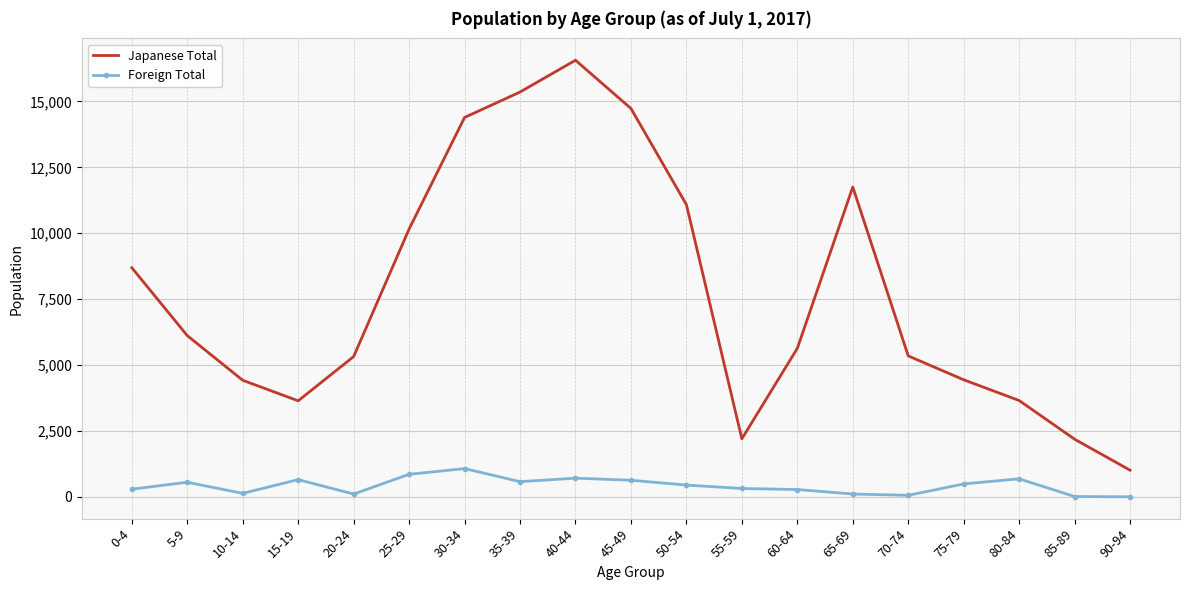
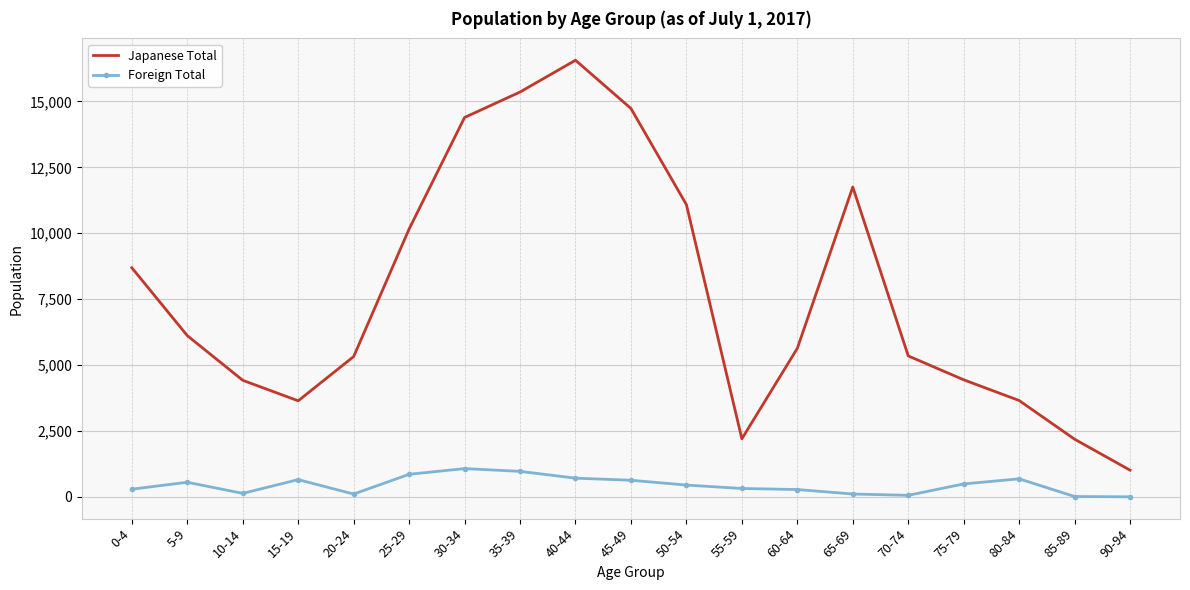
  {
    "Japanese Total": {
      "0-4": "8,700",
      "5-9": "6,100",
      "10-14": "4,400",
      "15-19": "3,600",
      "20-24": "5,300",
      "25-29": "10,200",
      "30-34": "14,400",
      "35-39": "15,400",
      "40-44": "16,600",
      "45-49": "14,700",
      "50-54": "11,100",
      "55-59": "2,200",
      "60-64": "5,600",
      "65-69": "11,800",
      "70-74": "5,300",
      "75-79": "4,400",
      "80-84": "3,700",
      "85-89": "2,200",
      "90-94": "1,000"
    },
    "Foreign Total": {
      "0-4": "300",
      "5-9": "600",
      "10-14": "100",
      "15-19": "700",
      "20-24": "100",
      "25-29": "900",
      "30-34": "1,100",
-     "35-39": "600",
+     "35-39": "1,000",
      "40-44": "700",
      "45-49": "600",
      "50-54": "400",
      "55-59": "300",
      "60-64": "300",
      "65-69": "100",
      "70-74": "100",
      "75-79": "500",
      "80-84": "700",
      "85-89": "0",
      "90-94": "0"
    }
  }
